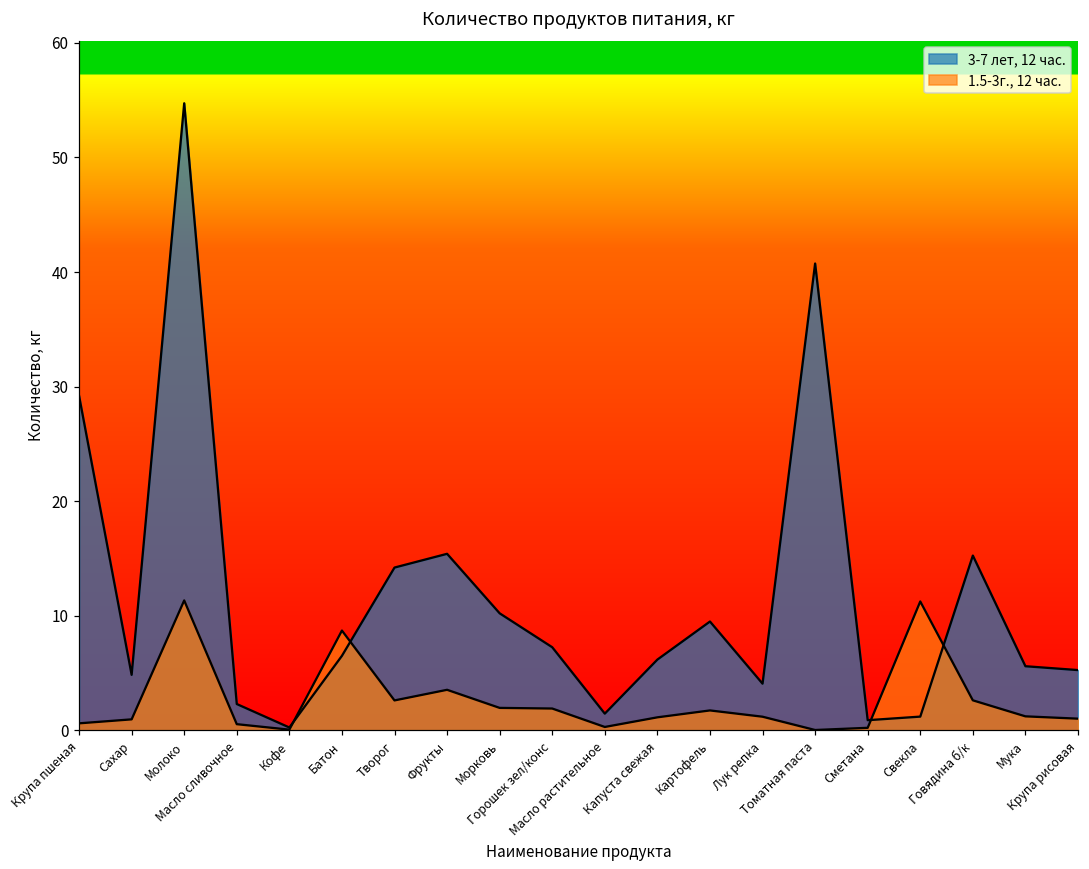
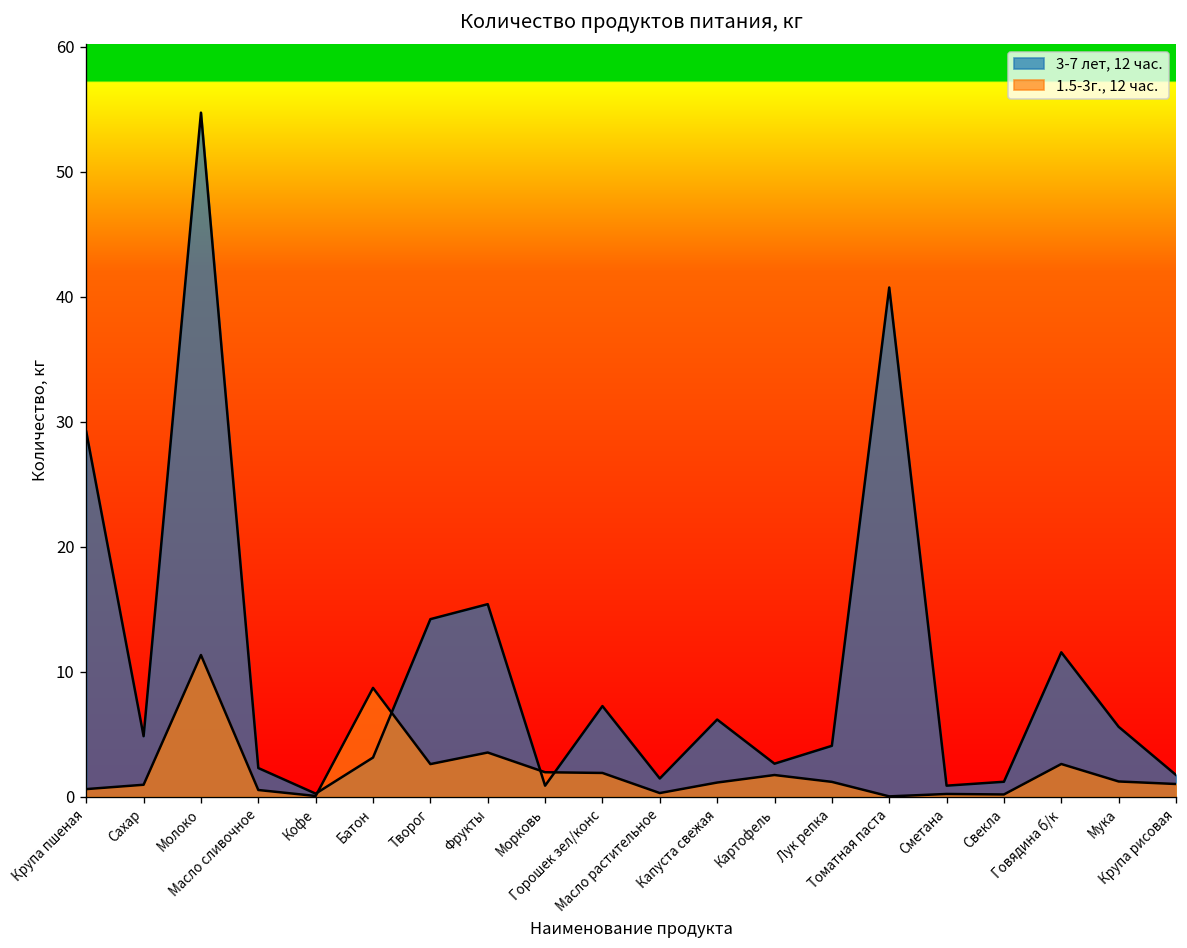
  {
    "3-7 лет, 12 час.": {
      "Крупа пшеная": 29.2,
      "Сахар": 4.8,
      "Молоко": 54.7,
      "Масло сливочное": 2.3,
-     "Батон": 6.5,
+     "Батон": 3.1,
      "Творог": 14.2,
      "Фрукты": 15.4,
-     "Морковь": 10.2,
+     "Морковь": 0.9,
      "Горошек зел/конс": 7.2,
      "Масло растительное": 1.4,
      "Капуста свежая": 6.2,
-     "Картофель": 9.5,
+     "Картофель": 2.6,
      "Лук репка": 4.1,
      "Томатная паста": 40.7,
      "Сметана": 0.9,
      "Свекла": 1.2,
-     "Говядина б/к": 15.2,
+     "Говядина б/к": 11.5,
      "Мука": 5.6,
-     "Крупа рисовая": 5.3
+     "Крупа рисовая": 1.7
    },
    "1.5-3г., 12 час.": {
      "Крупа пшеная": 0.6,
      "Сахар": 0.9,
      "Молоко": 11.3,
      "Масло сливочное": 0.5,
      "Батон": 8.7,
      "Творог": 2.6,
      "Фрукты": 3.5,
      "Морковь": 1.9,
      "Горошек зел/конс": 1.9,
      "Масло растительное": 0.3,
      "Капуста свежая": 1.1,
      "Картофель": 1.7,
      "Лук репка": 1.2,
      "Томатная паста": 0.0,
      "Сметана": 0.2,
-     "Свекла": 11.2,
+     "Свекла": 0.2,
      "Говядина б/к": 2.6,
      "Мука": 1.2,
      "Крупа рисовая": 1.0
    }
  }
